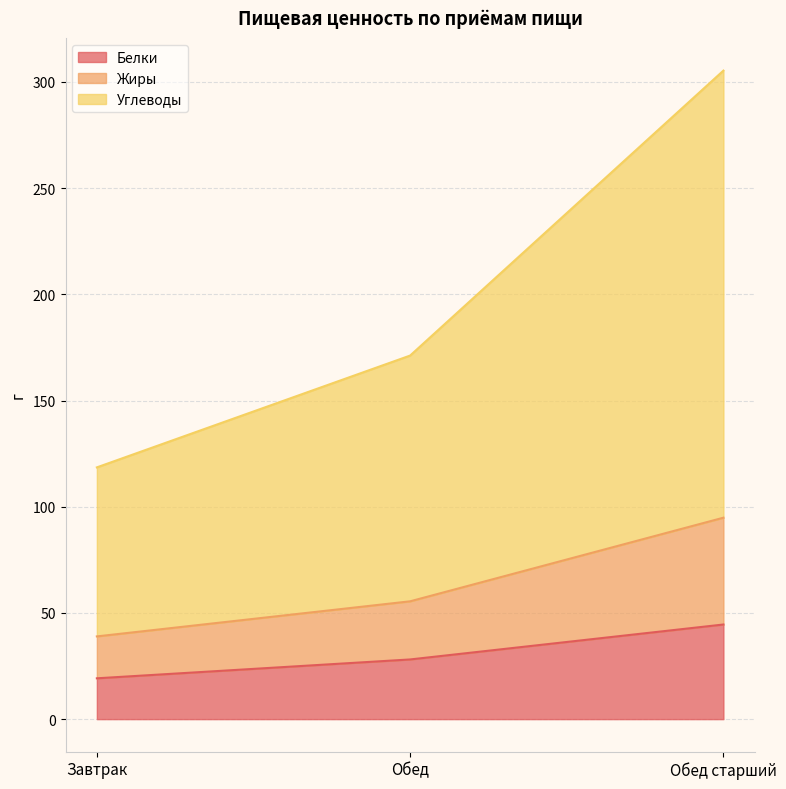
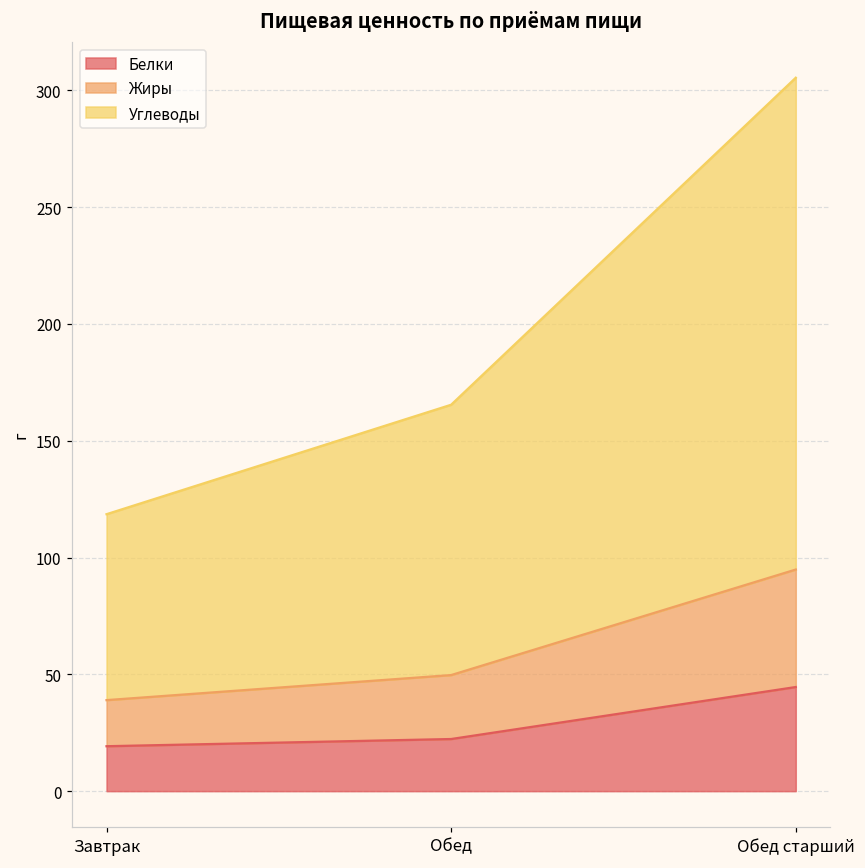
  {
    "Белки": {
      "Завтрак": 19,
-     "Обед": 28,
+     "Обед": 22,
      "Обед старший": 45
    }
  }
